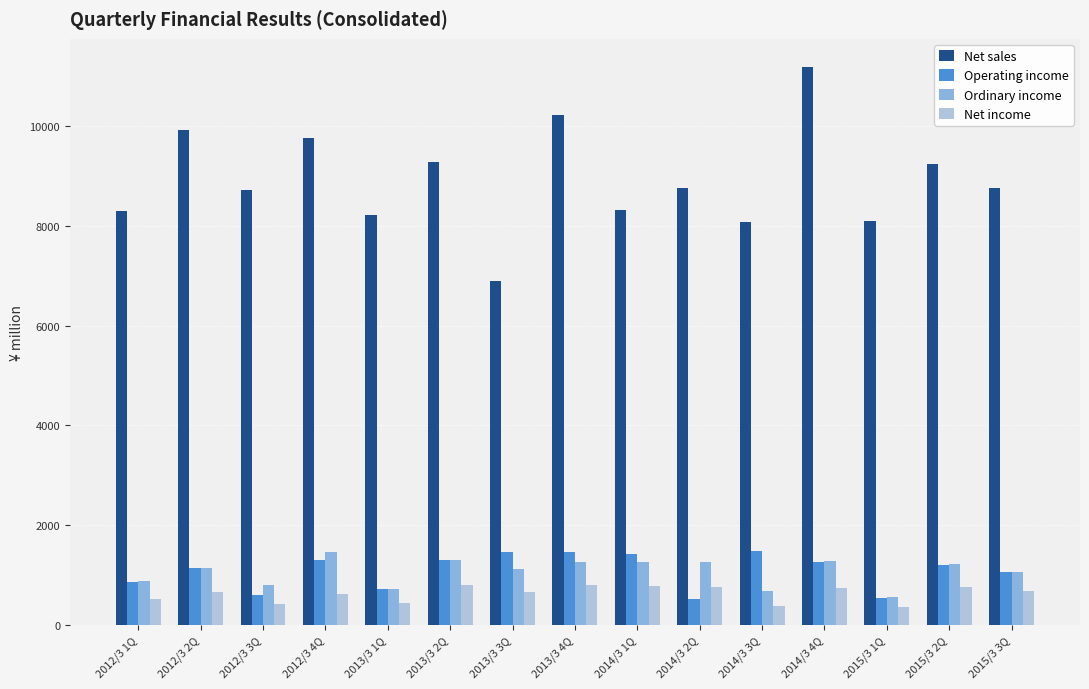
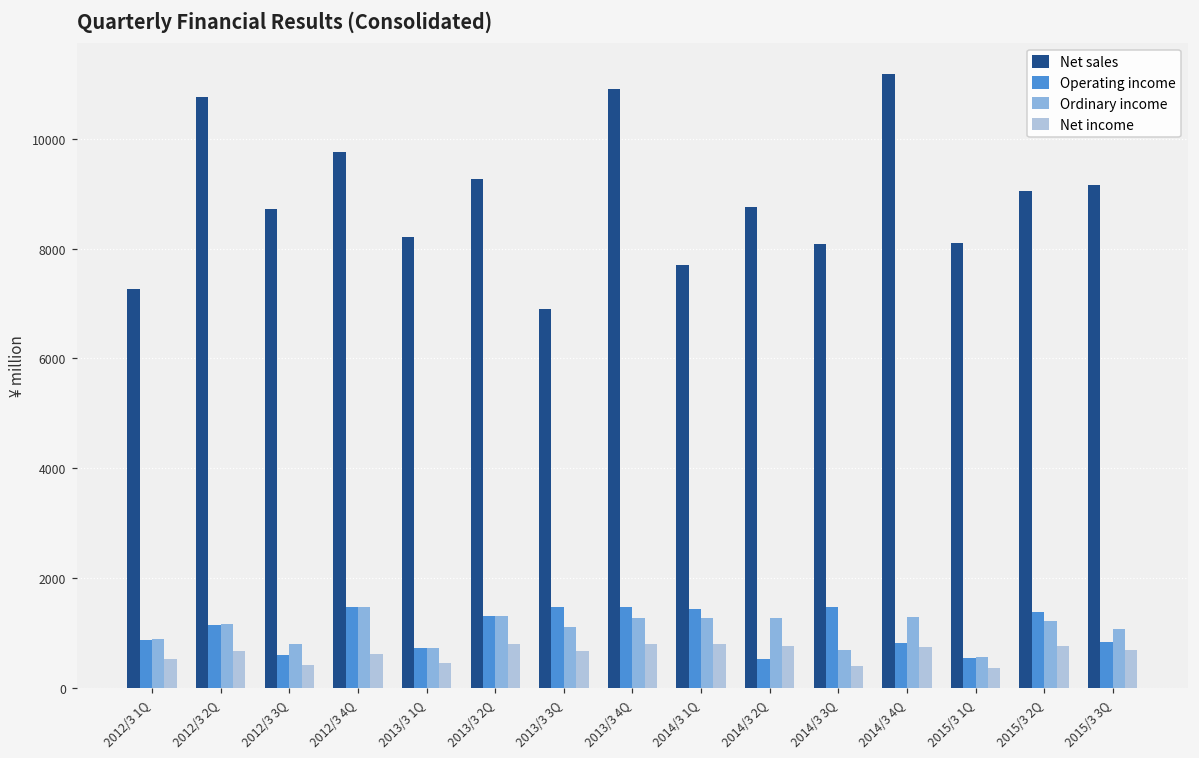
  {
    "Net sales": {
-     "2012/3 1Q": 8300,
-     "2012/3 2Q": 9900,
+     "2012/3 1Q": 7300,
+     "2012/3 2Q": 10800,
      "2012/3 3Q": 8700,
      "2012/3 4Q": 9800,
      "2013/3 1Q": 8200,
      "2013/3 2Q": 9300,
      "2013/3 3Q": 6900,
-     "2013/3 4Q": 10200,
-     "2014/3 1Q": 8300,
+     "2013/3 4Q": 10900,
+     "2014/3 1Q": 7700,
      "2014/3 2Q": 8800,
      "2014/3 3Q": 8100,
      "2014/3 4Q": 11200,
      "2015/3 1Q": 8100,
-     "2015/3 2Q": 9200,
-     "2015/3 3Q": 8800
+     "2015/3 2Q": 9000,
+     "2015/3 3Q": 9200
    },
    "Operating income": {
      "2012/3 1Q": 900,
      "2012/3 2Q": 1100,
      "2012/3 3Q": 600,
-     "2012/3 4Q": 1300,
+     "2012/3 4Q": 1500,
      "2013/3 1Q": 700,
      "2013/3 2Q": 1300,
      "2013/3 3Q": 1500,
      "2013/3 4Q": 1500,
      "2014/3 1Q": 1400,
      "2014/3 2Q": 500,
      "2014/3 3Q": 1500,
-     "2014/3 4Q": 1300,
+     "2014/3 4Q": 800,
      "2015/3 1Q": 500,
-     "2015/3 2Q": 1200,
-     "2015/3 3Q": 1100
+     "2015/3 2Q": 1400,
+     "2015/3 3Q": 800
    }
  }
